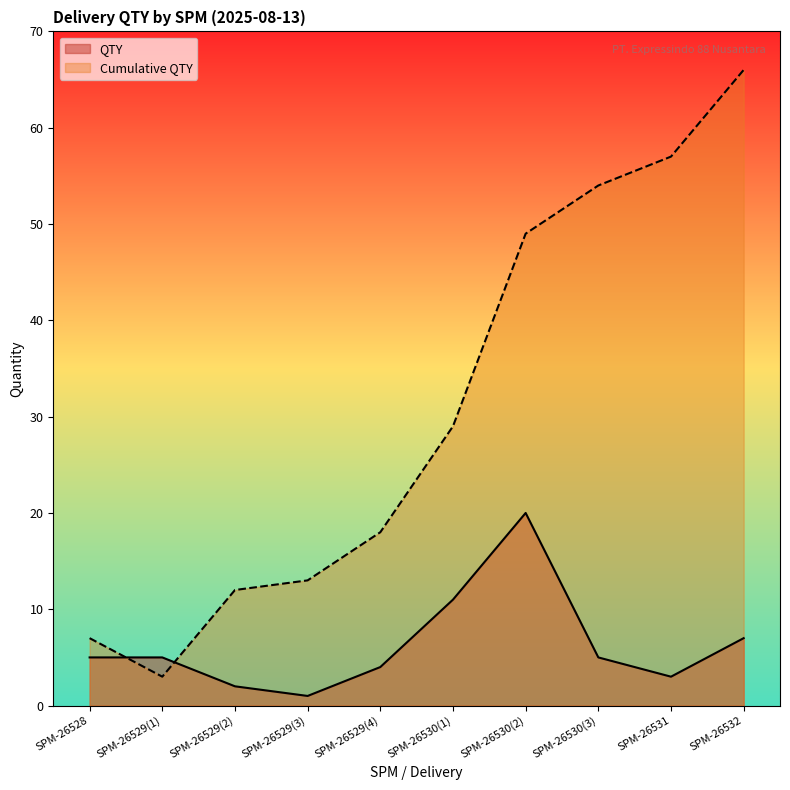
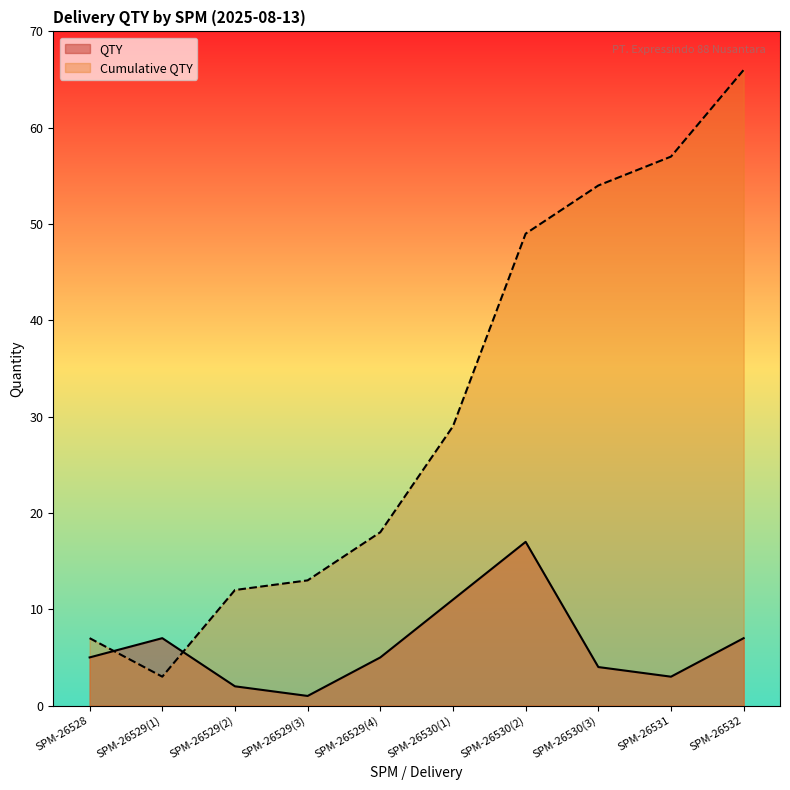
  {
    "QTY": {
      "SPM-26528": 5,
-     "SPM-26529(1)": 5,
+     "SPM-26529(1)": 7,
      "SPM-26529(2)": 2,
      "SPM-26529(3)": 1,
-     "SPM-26529(4)": 4,
+     "SPM-26529(4)": 5,
      "SPM-26530(1)": 11,
-     "SPM-26530(2)": 20,
-     "SPM-26530(3)": 5,
+     "SPM-26530(2)": 17,
+     "SPM-26530(3)": 4,
      "SPM-26531": 3,
      "SPM-26532": 7
    },
    "Cumulative QTY": {
      "SPM-26528": 7,
      "SPM-26529(1)": 3,
      "SPM-26529(2)": 12,
      "SPM-26529(3)": 13,
      "SPM-26529(4)": 18,
      "SPM-26530(1)": 29,
      "SPM-26530(2)": 49,
      "SPM-26530(3)": 54,
      "SPM-26531": 57
    }
  }
